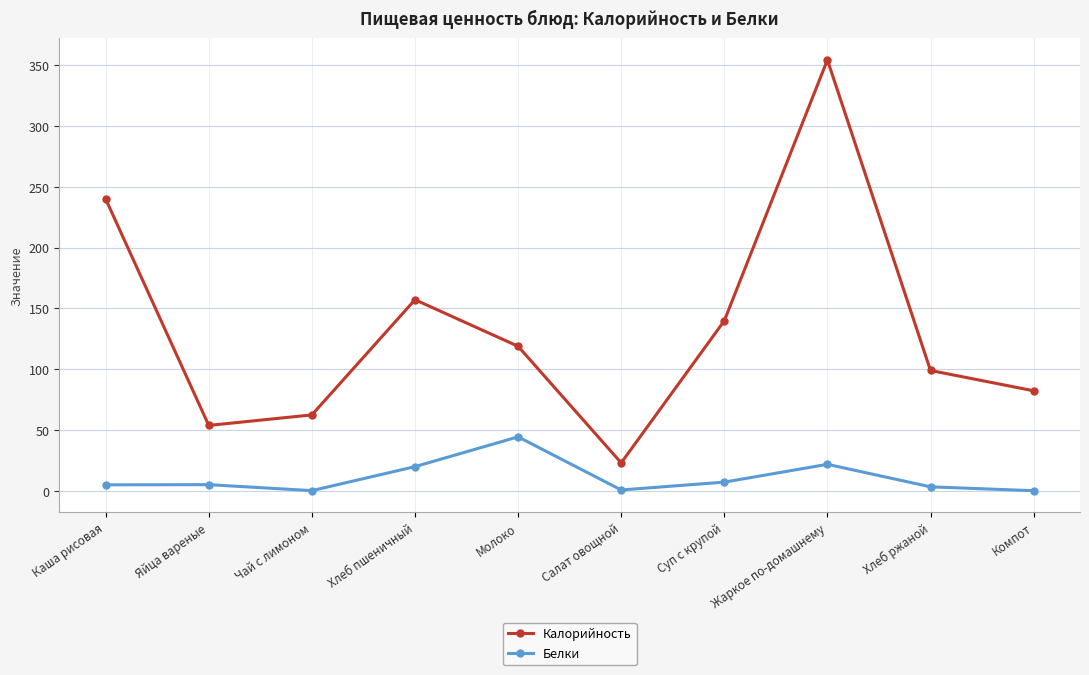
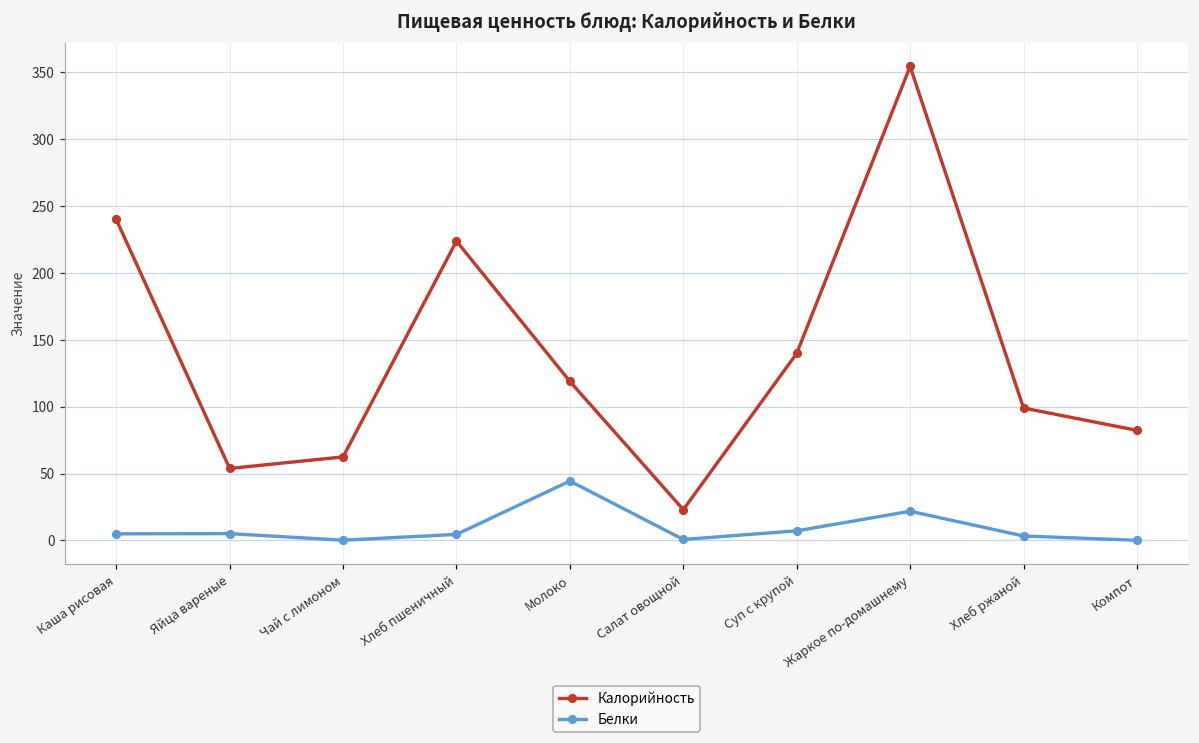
  {
    "Калорийность": {
      "Каша рисовая": 240,
      "Яйца вареные": 54,
      "Чай с лимоном": 62,
-     "Хлеб пшеничный": 157,
+     "Хлеб пшеничный": 224,
      "Молоко": 119,
      "Салат овощной": 23,
      "Суп с крупой": 140,
      "Жаркое по-домашнему": 354,
      "Хлеб ржаной": 99,
      "Компот": 82
    },
    "Белки": {
      "Каша рисовая": 5,
      "Яйца вареные": 5,
      "Чай с лимоном": 0,
-     "Хлеб пшеничный": 20,
+     "Хлеб пшеничный": 5,
      "Молоко": 44,
      "Салат овощной": 1,
      "Суп с крупой": 7,
      "Жаркое по-домашнему": 22,
      "Хлеб ржаной": 3,
      "Компот": 0
    }
  }
